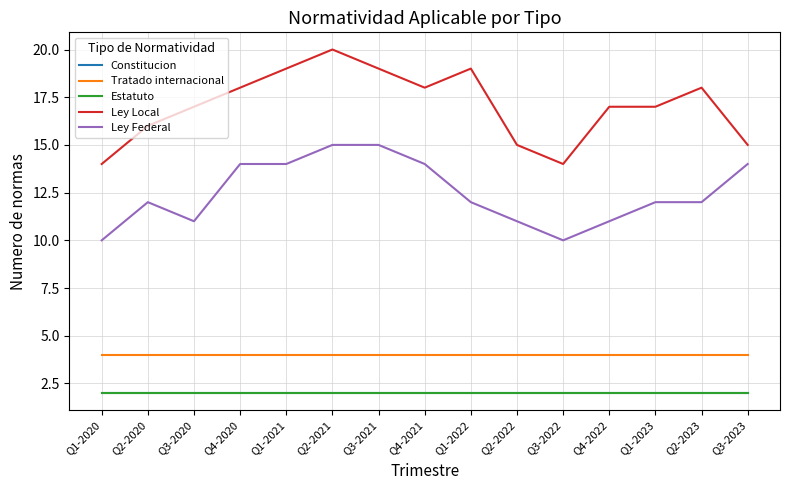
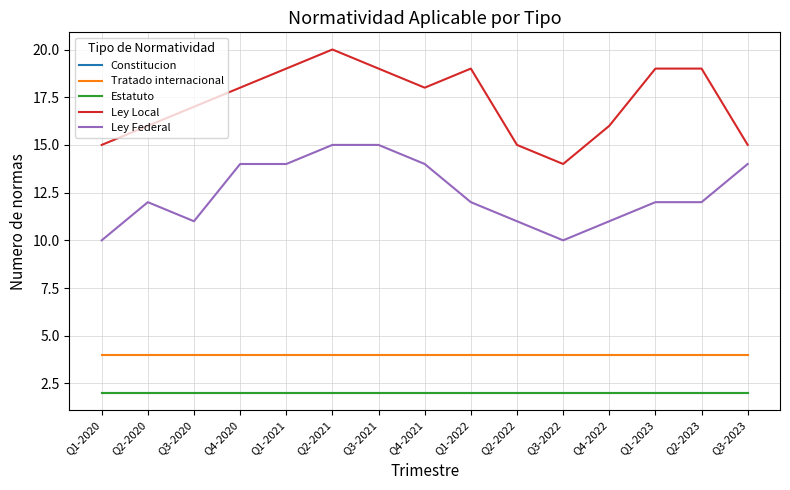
  {
    "Estatuto": {
      "Q1-2020": 2,
      "Q2-2020": 2,
      "Q3-2020": 2,
      "Q4-2020": 2,
      "Q1-2021": 2,
      "Q2-2021": 2,
      "Q3-2021": 2,
      "Q4-2021": 2,
      "Q1-2022": 2,
      "Q2-2022": 2,
      "Q3-2022": 2,
      "Q4-2022": 2,
      "Q1-2023": 2,
      "Q2-2023": 2,
      "Q3-2023": 2
    },
    "Tratado internacional": {
      "Q1-2020": 4,
      "Q2-2020": 4,
      "Q3-2020": 4,
      "Q4-2020": 4,
      "Q1-2021": 4,
      "Q2-2021": 4,
      "Q3-2021": 4,
      "Q4-2021": 4,
      "Q1-2022": 4,
      "Q2-2022": 4,
      "Q3-2022": 4,
      "Q4-2022": 4,
      "Q1-2023": 4,
      "Q2-2023": 4,
      "Q3-2023": 4
    },
    "Ley Local": {
-     "Q1-2020": 14,
+     "Q1-2020": 15,
      "Q4-2020": 18,
      "Q1-2021": 19,
      "Q2-2021": 20,
      "Q3-2021": 19,
      "Q4-2021": 18,
      "Q1-2022": 19,
      "Q2-2022": 15,
      "Q3-2022": 14,
-     "Q4-2022": 17,
-     "Q1-2023": 17,
-     "Q2-2023": 18,
+     "Q4-2022": 16,
+     "Q1-2023": 19,
+     "Q2-2023": 19,
      "Q3-2023": 15
    },
    "Ley Federal": {
      "Q1-2020": 10,
      "Q2-2020": 12,
      "Q3-2020": 11,
      "Q4-2020": 14,
      "Q1-2021": 14,
      "Q2-2021": 15,
      "Q3-2021": 15,
      "Q4-2021": 14,
      "Q1-2022": 12,
      "Q2-2022": 11,
      "Q3-2022": 10,
      "Q4-2022": 11,
      "Q1-2023": 12,
      "Q2-2023": 12,
      "Q3-2023": 14
    }
  }
